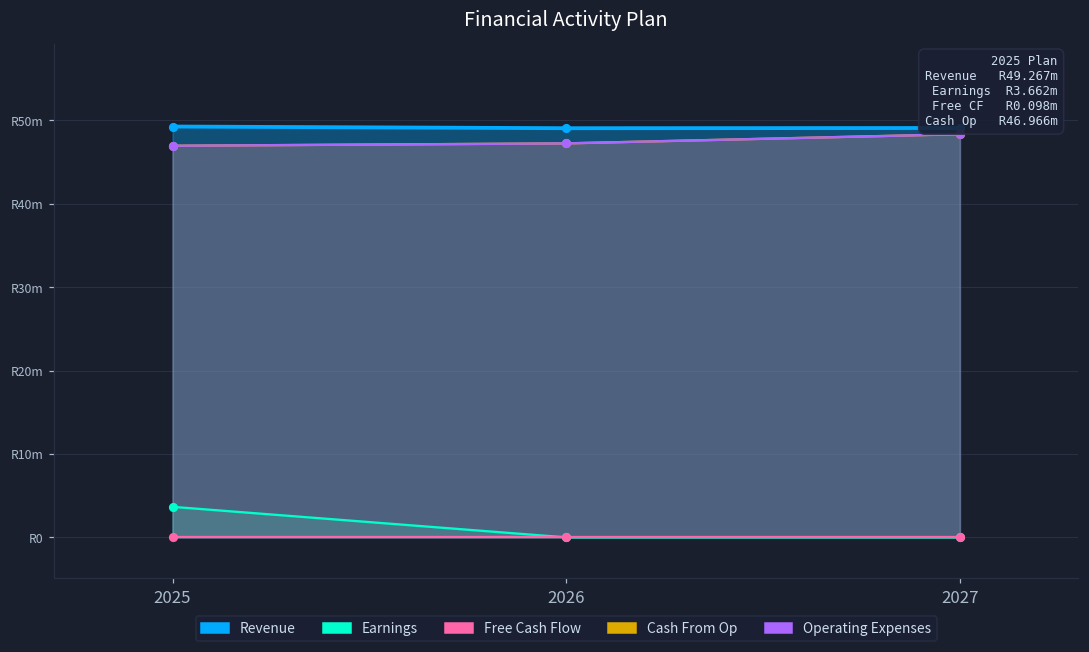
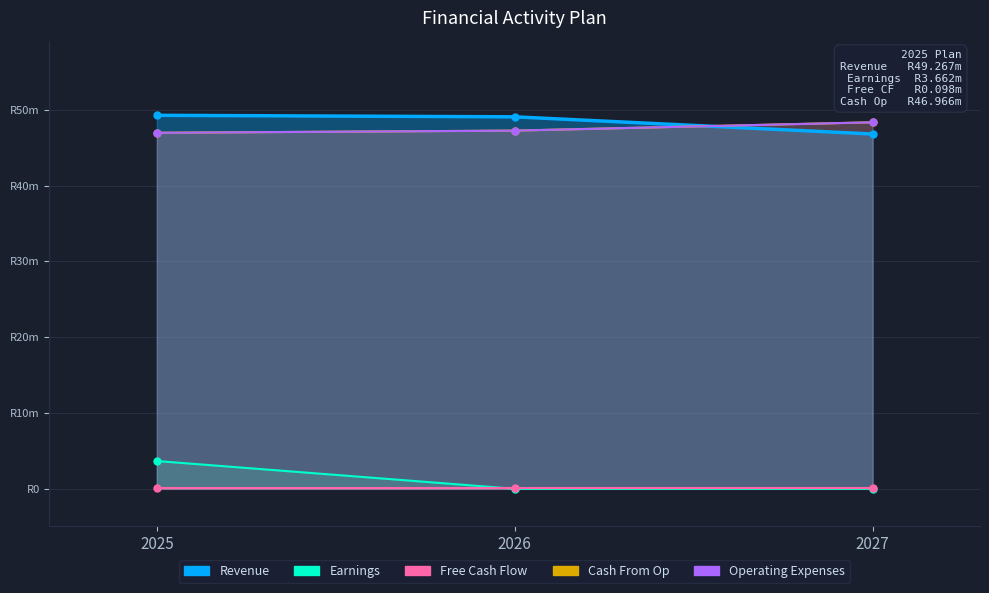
  {
    "Revenue": {
      "2025": "R49m",
      "2026": "R49m",
-     "2027": "R49m"
+     "2027": "R47m"
    },
    "Earnings": {
      "2025": "R4m"
    }
  }
